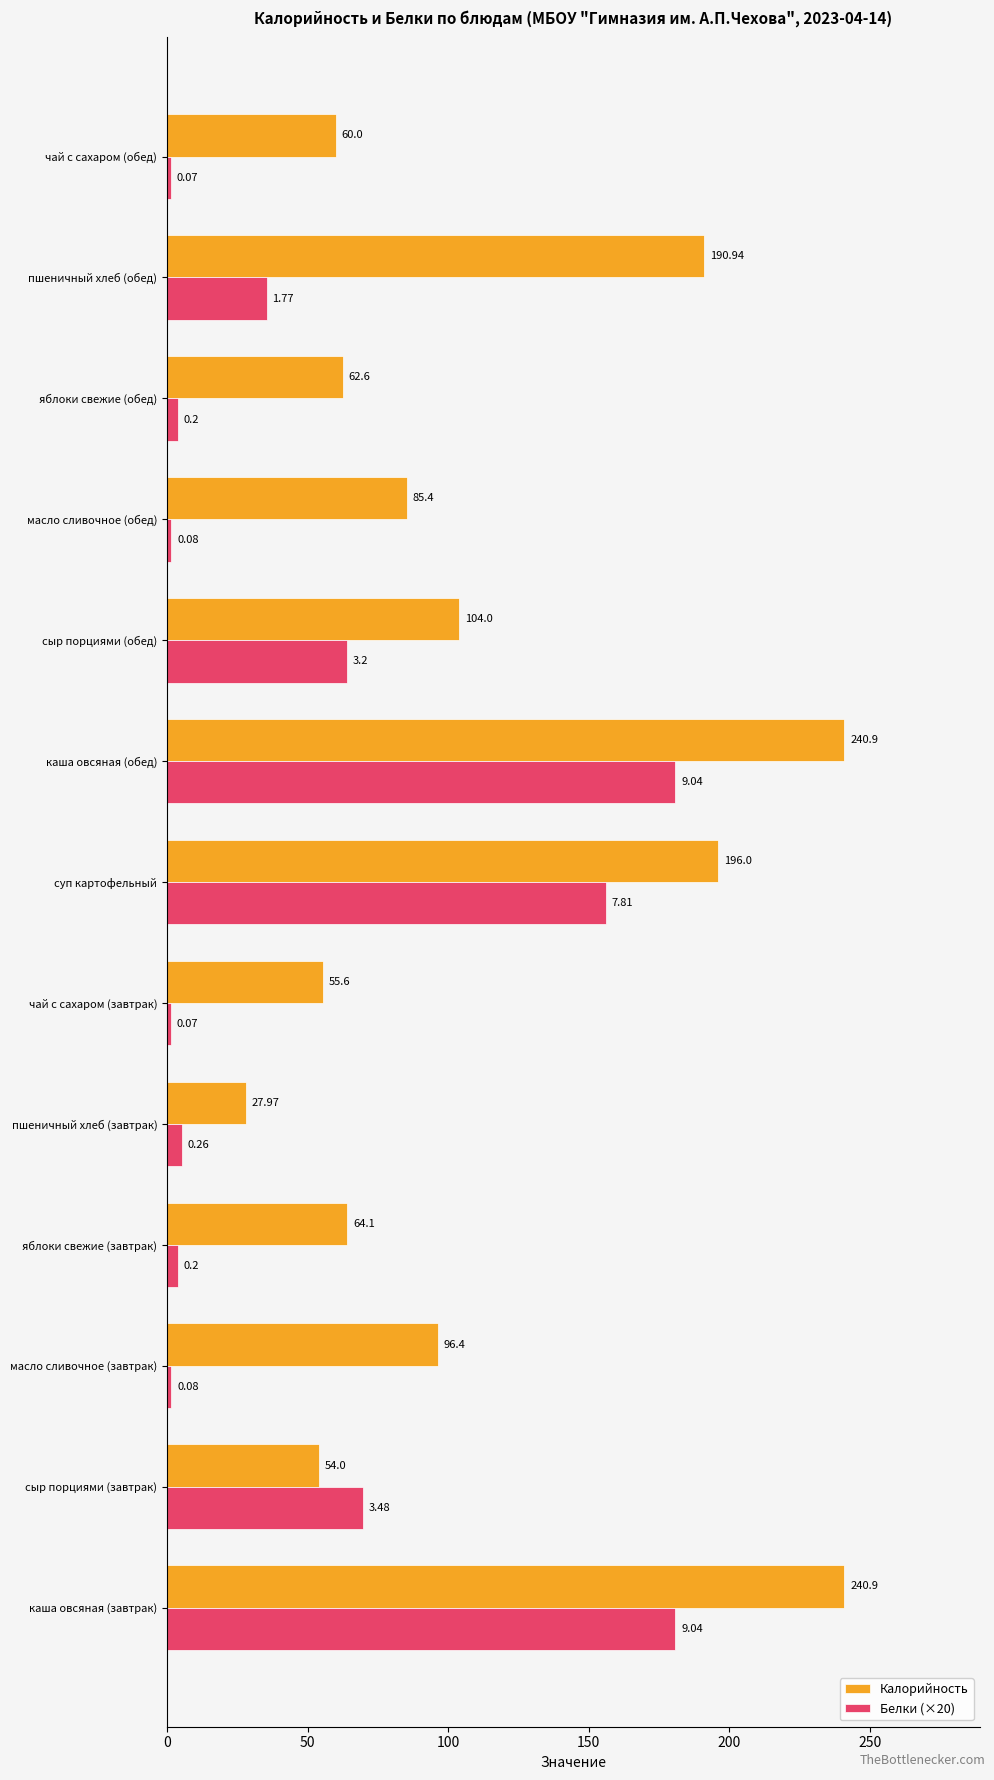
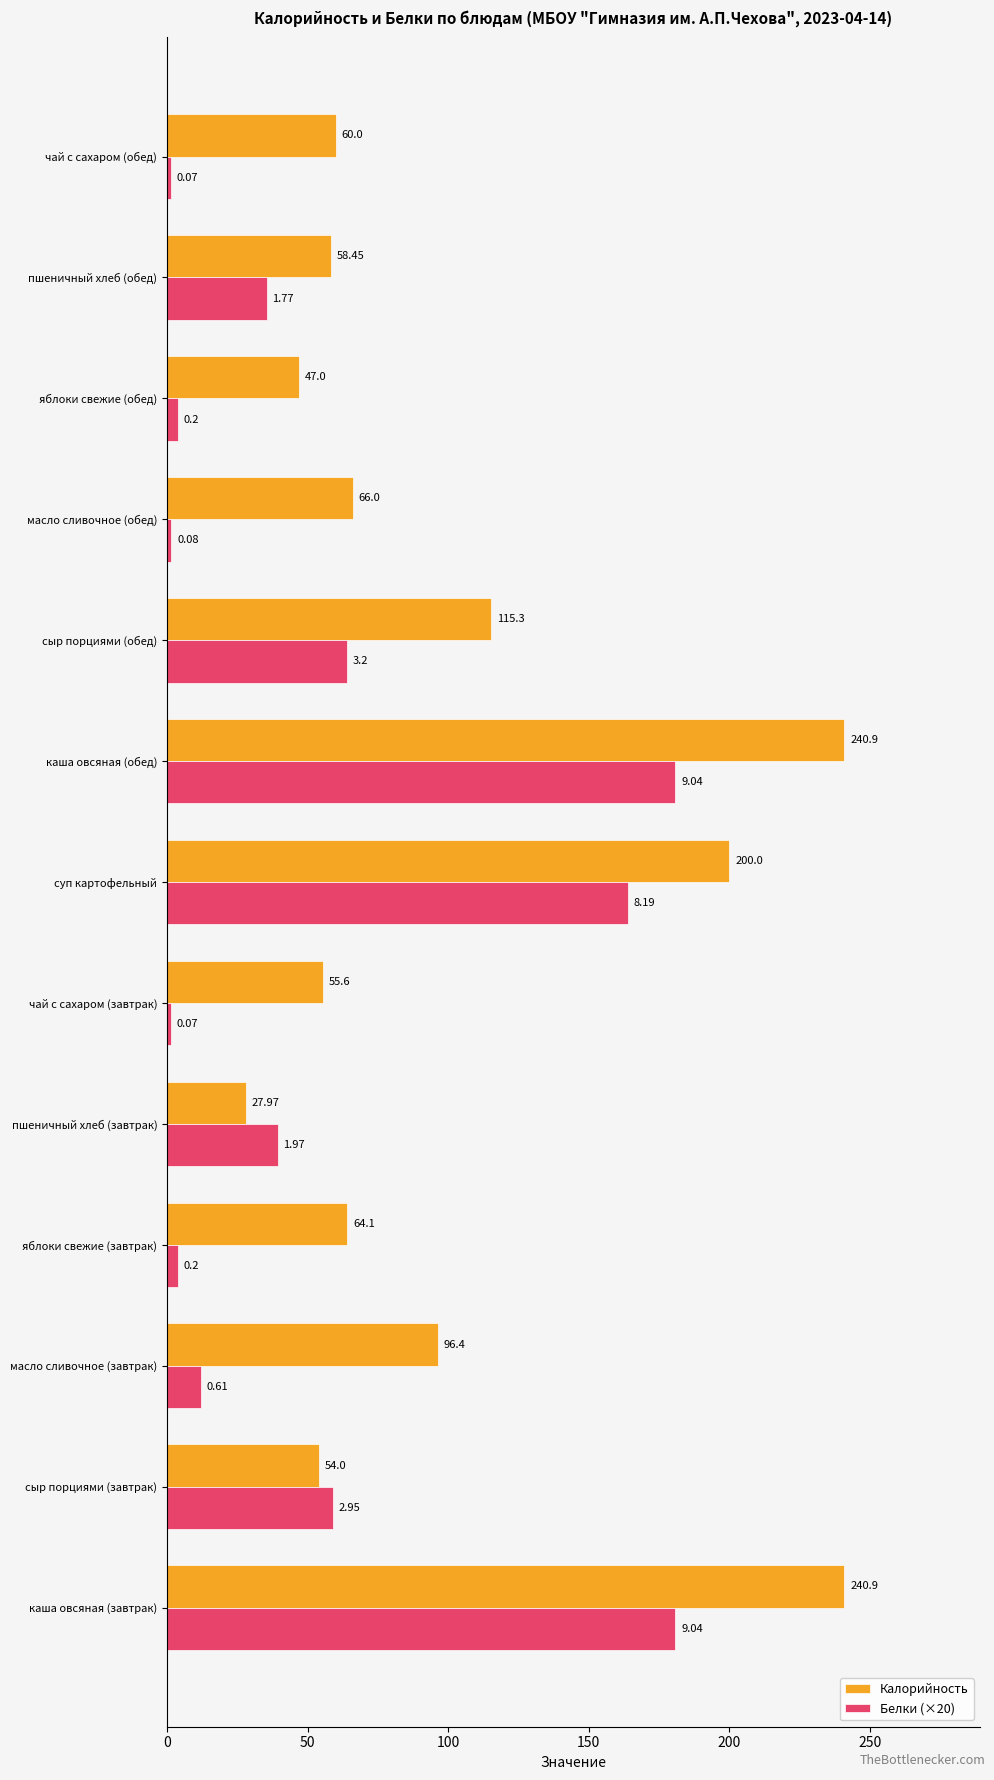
  {
    "Калорийность": {
      "чай с сахаром (обед)": 60.0,
-     "пшеничный хлеб (обед)": 190.94,
-     "яблоки свежие (обед)": 62.6,
-     "масло сливочное (обед)": 85.4,
-     "сыр порциями (обед)": 104.0,
+     "пшеничный хлеб (обед)": 58.45,
+     "яблоки свежие (обед)": 47.0,
+     "масло сливочное (обед)": 66.0,
+     "сыр порциями (обед)": 115.3,
      "каша овсяная (обед)": 240.9,
-     "суп картофельный": 196.0,
+     "суп картофельный": 200.0,
      "чай с сахаром (завтрак)": 55.6,
      "пшеничный хлеб (завтрак)": 27.97,
      "яблоки свежие (завтрак)": 64.1,
      "масло сливочное (завтрак)": 96.4,
      "сыр порциями (завтрак)": 54.0,
      "каша овсяная (завтрак)": 240.9
    },
    "Белки (×20)": {
-     "суп картофельный": 7.81,
-     "пшеничный хлеб (завтрак)": 0.26,
-     "масло сливочное (завтрак)": 0.08,
-     "сыр порциями (завтрак)": 3.48
+     "суп картофельный": 8.19,
+     "пшеничный хлеб (завтрак)": 1.97,
+     "масло сливочное (завтрак)": 0.61,
+     "сыр порциями (завтрак)": 2.95
    }
  }
